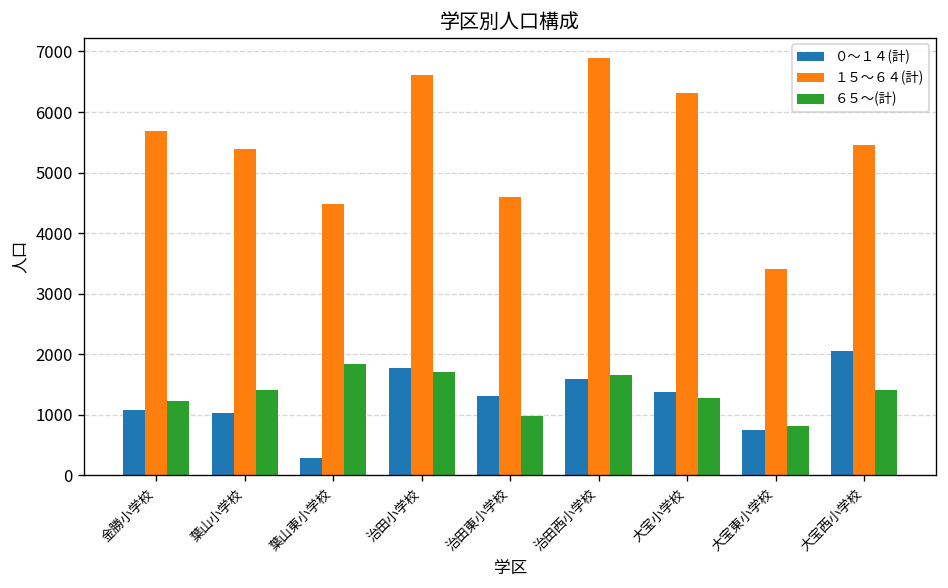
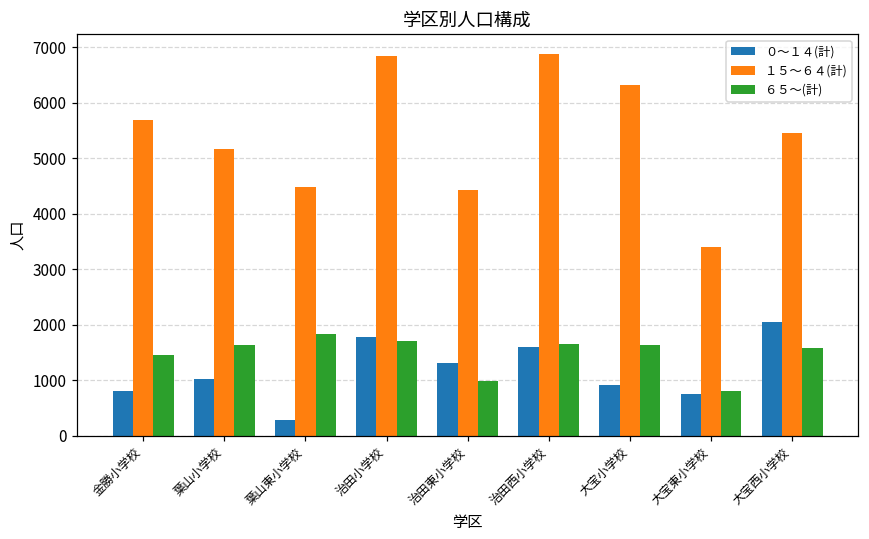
  {
    "０～１４(計)": {
-     "金勝小学校": 1100,
+     "金勝小学校": 800,
      "葉山小学校": 1000,
      "葉山東小学校": 300,
      "治田小学校": 1800,
      "治田東小学校": 1300,
      "治田西小学校": 1600,
-     "大宝小学校": 1400,
+     "大宝小学校": 900,
      "大宝東小学校": 700,
      "大宝西小学校": 2000
    },
    "１５～６４(計)": {
      "金勝小学校": 5700,
-     "葉山小学校": 5400,
+     "葉山小学校": 5200,
      "葉山東小学校": 4500,
-     "治田小学校": 6600,
-     "治田東小学校": 4600,
+     "治田小学校": 6800,
+     "治田東小学校": 4400,
      "治田西小学校": 6900,
      "大宝小学校": 6300,
      "大宝東小学校": 3400,
      "大宝西小学校": 5500
    },
    "６５～(計)": {
-     "金勝小学校": 1200,
-     "葉山小学校": 1400,
+     "金勝小学校": 1500,
+     "葉山小学校": 1600,
      "葉山東小学校": 1800,
      "治田小学校": 1700,
      "治田東小学校": 1000,
      "治田西小学校": 1700,
-     "大宝小学校": 1300,
+     "大宝小学校": 1600,
      "大宝東小学校": 800,
-     "大宝西小学校": 1400
+     "大宝西小学校": 1600
    }
  }
